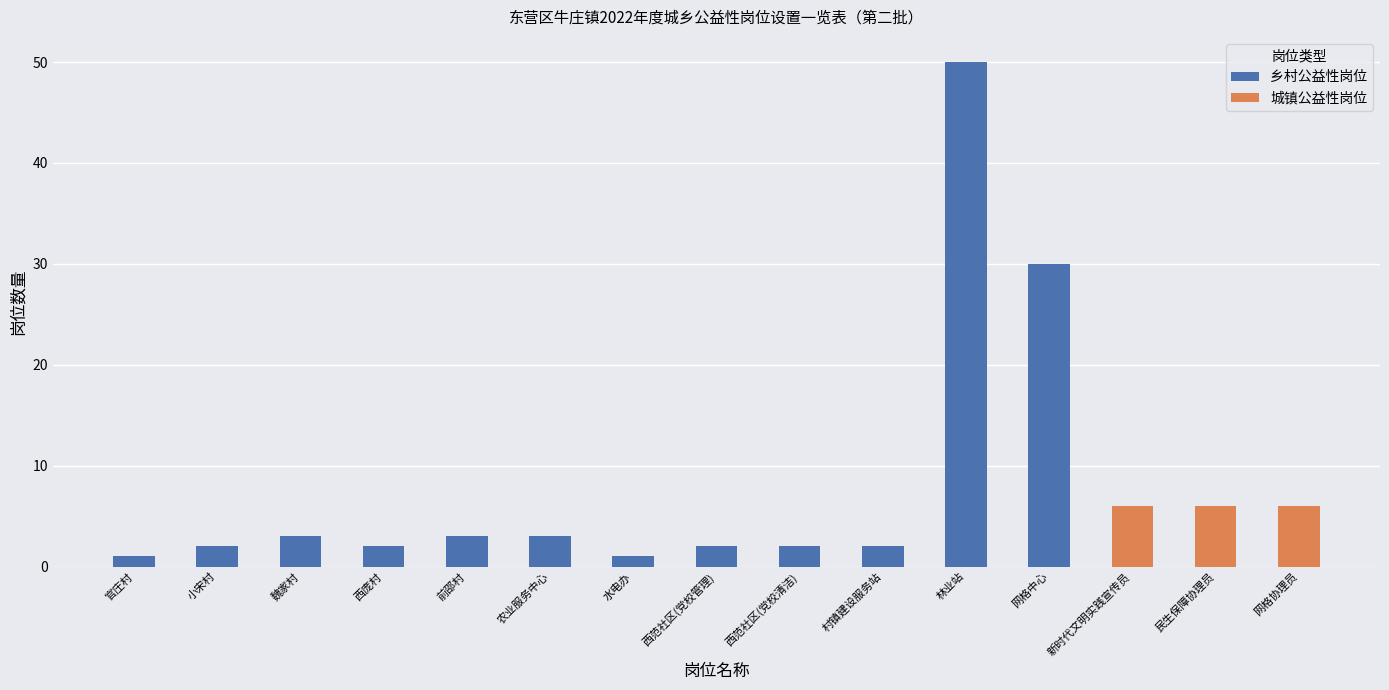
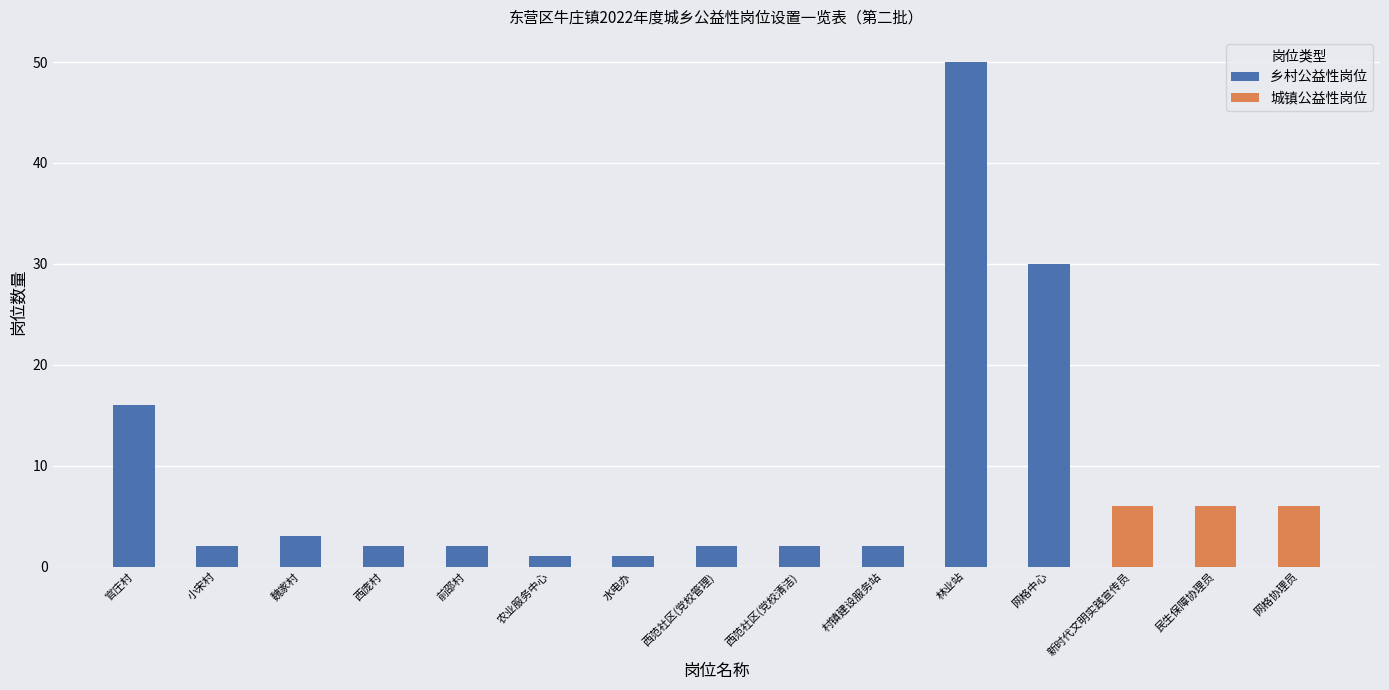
  {
    "乡村公益性岗位": {
-     "官庄村": 1,
+     "官庄村": 16,
      "小宋村": 2,
      "魏家村": 3,
      "西庞村": 2,
-     "前邵村": 3,
-     "农业服务中心": 3,
+     "前邵村": 2,
+     "农业服务中心": 1,
      "水电办": 1,
      "西范社区(党校管理)": 2,
      "西范社区(党校清洁)": 2,
      "村镇建设服务站": 2,
      "林业站": 50,
      "网格中心": 30
    },
    "城镇公益性岗位": {
      "新时代文明实践宣传员": 6,
      "民生保障协理员": 6,
      "网格协理员": 6
    }
  }
